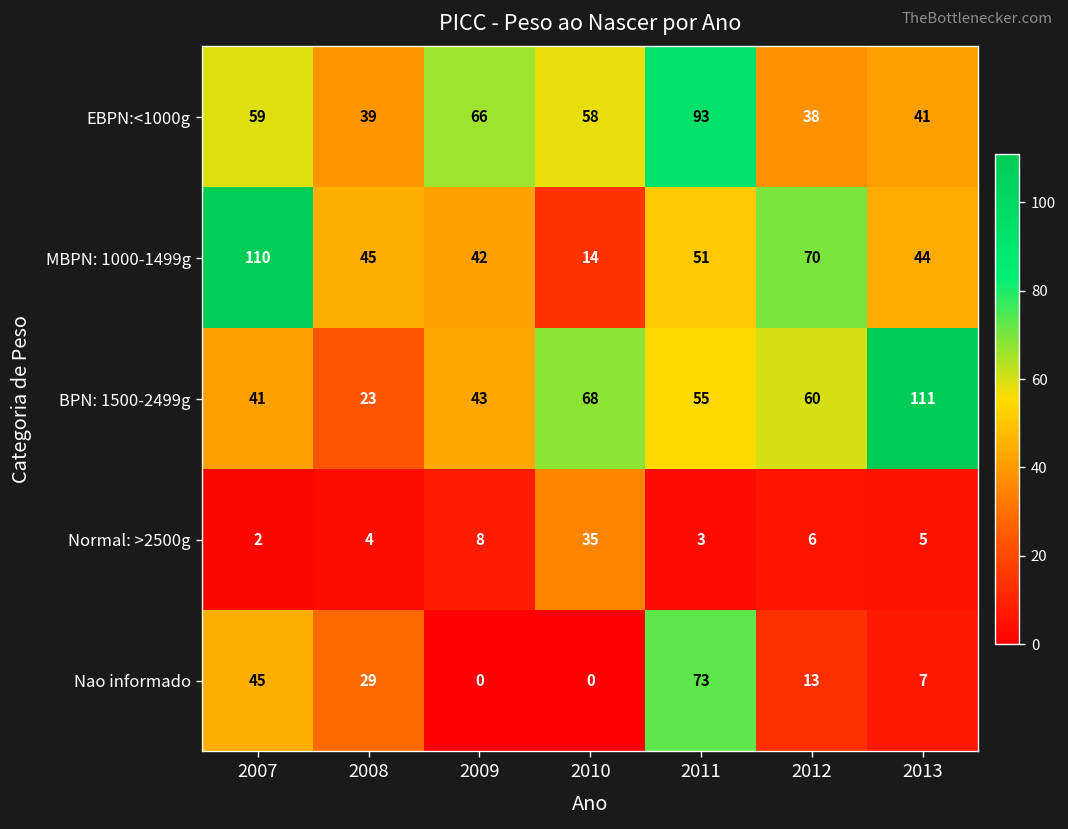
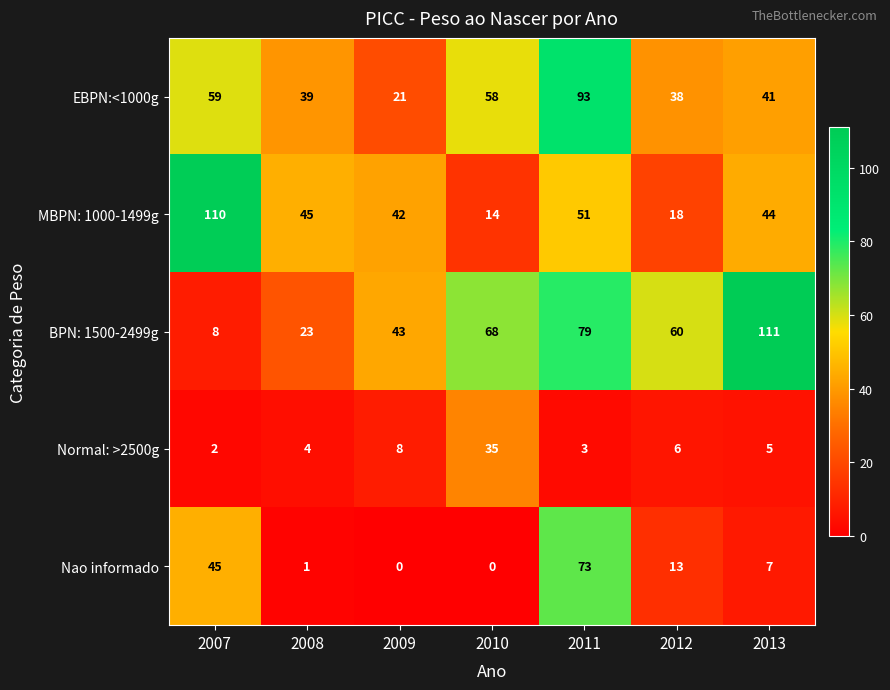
  {
    "EBPN:<1000g": {
      "2007": 59,
      "2008": 39,
-     "2009": 66,
+     "2009": 21,
      "2010": 58,
      "2011": 93,
      "2012": 38,
      "2013": 41
    },
    "MBPN: 1000-1499g": {
      "2007": 110,
      "2008": 45,
      "2009": 42,
      "2010": 14,
      "2011": 51,
-     "2012": 70,
+     "2012": 18,
      "2013": 44
    },
    "BPN: 1500-2499g": {
-     "2007": 41,
+     "2007": 8,
      "2008": 23,
      "2009": 43,
      "2010": 68,
-     "2011": 55,
+     "2011": 79,
      "2012": 60,
      "2013": 111
    },
    "Normal: >2500g": {
      "2007": 2,
      "2008": 4,
      "2009": 8,
      "2010": 35,
      "2011": 3,
      "2012": 6,
      "2013": 5
    },
    "Nao informado": {
      "2007": 45,
-     "2008": 29,
+     "2008": 1,
      "2009": 0,
      "2010": 0,
      "2011": 73,
      "2012": 13,
      "2013": 7
    }
  }
